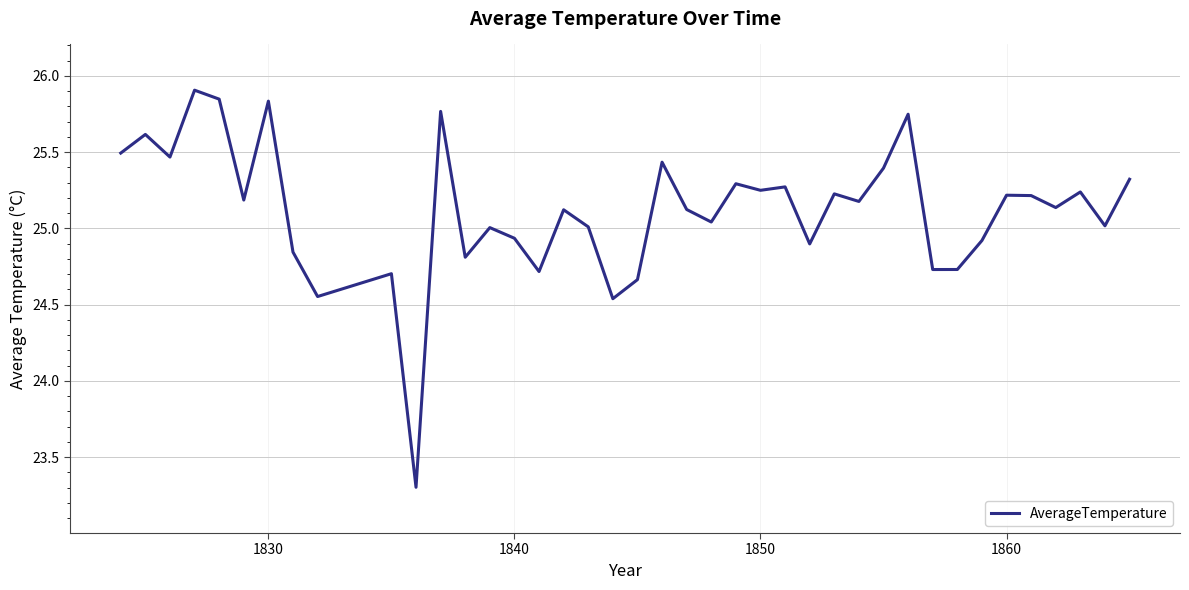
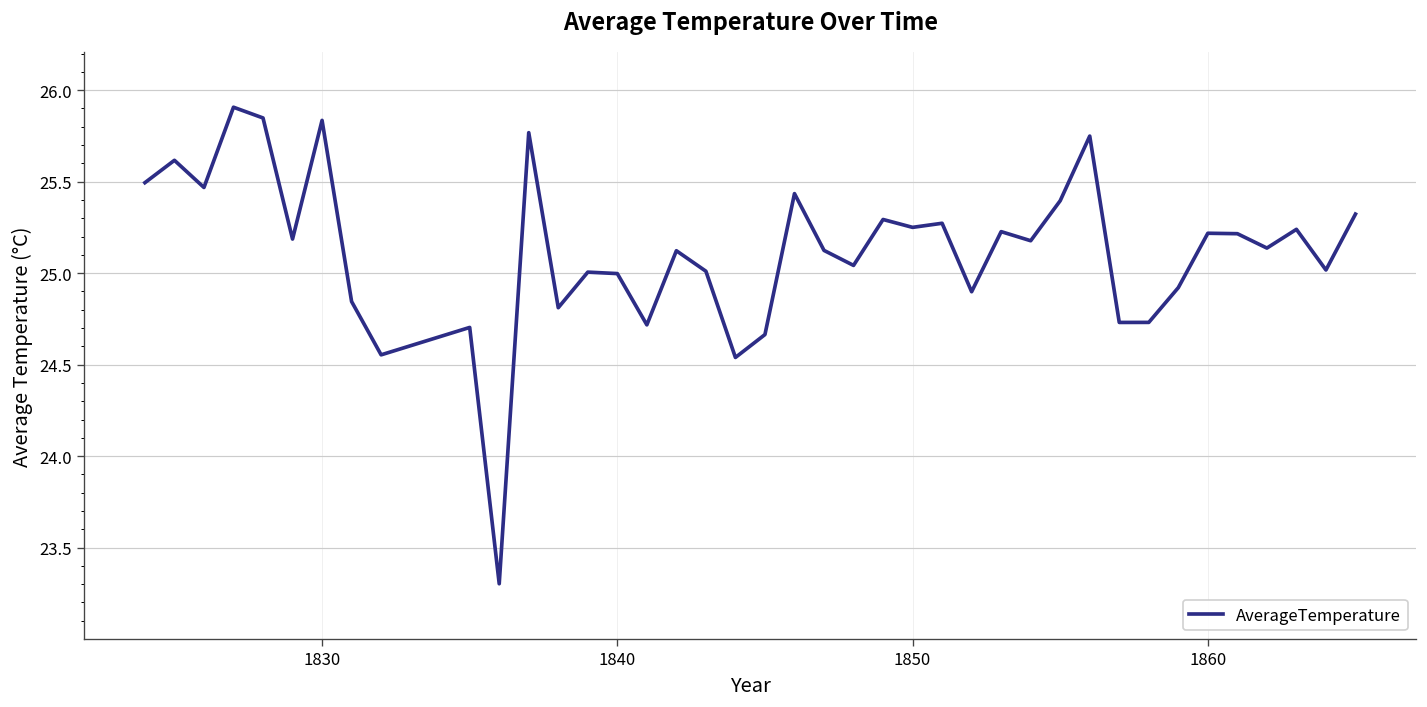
  {
    "1830": 25.83,
-   "1840": 24.94,
+   "1840": 25.00,
    "1850": 25.25,
    "1860": 25.22
  }
